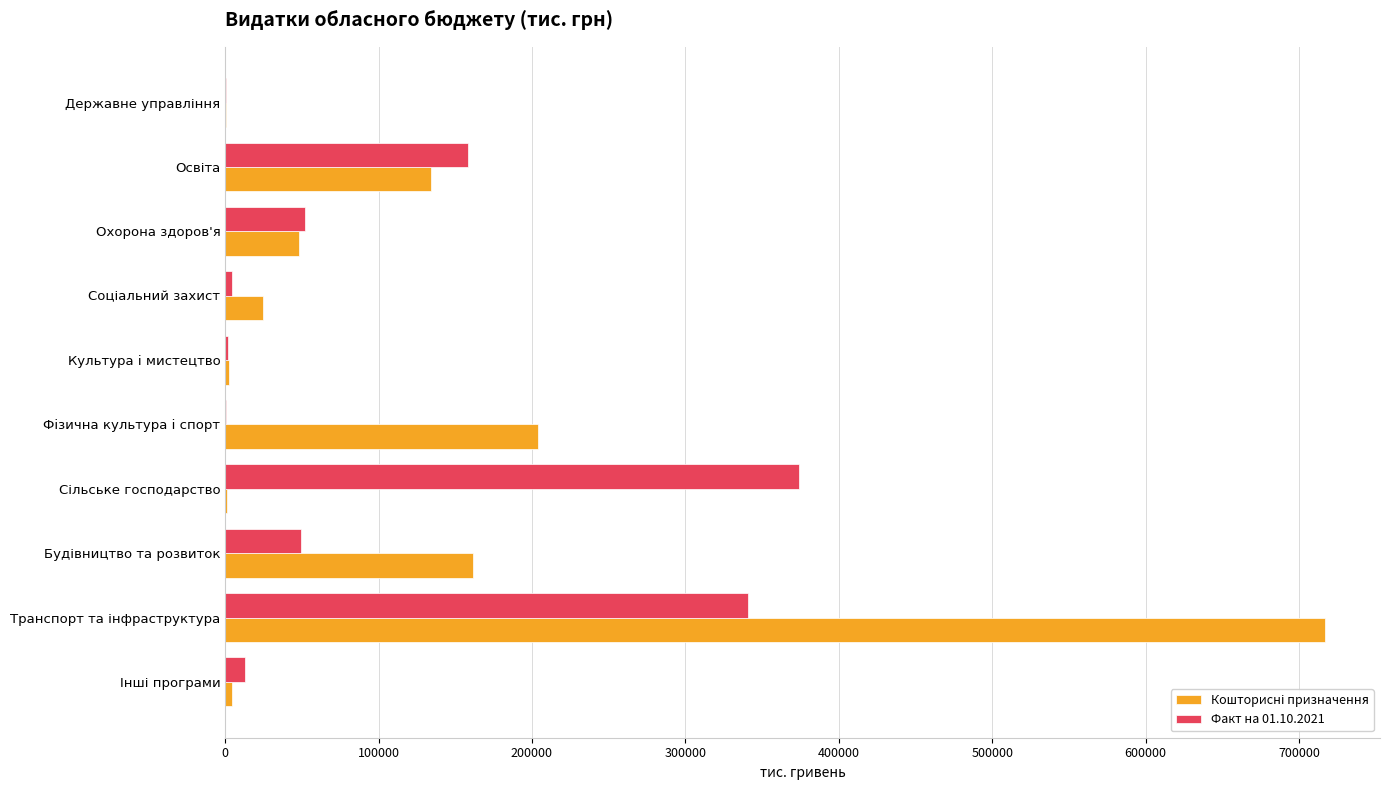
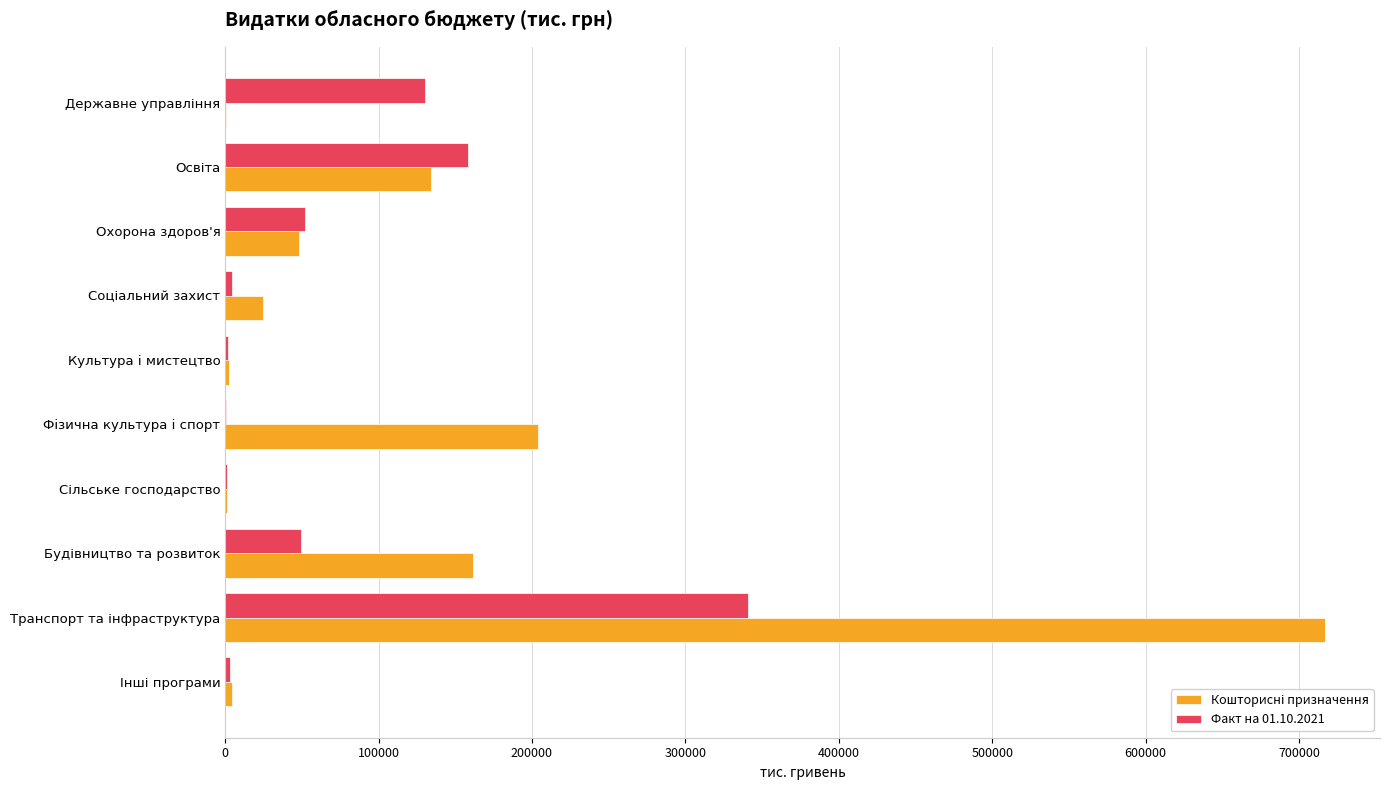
  {
    "Кошторисні призначення": {
      "Освіта": 134000,
      "Охорона здоров'я": 48000,
      "Соціальний захист": 25000,
      "Культура i мистецтво": 3000,
      "Фiзична культура i спорт": 204000,
      "Будівництво та розвиток": 162000,
      "Транспорт та інфраструктура": 717000,
      "Інші програми": 5000
    },
    "Факт на 01.10.2021": {
-     "Державне управління": 0,
+     "Державне управління": 130000,
      "Освіта": 158000,
      "Охорона здоров'я": 52000,
      "Соціальний захист": 4000,
      "Культура i мистецтво": 2000,
-     "Сільське господарство": 374000,
+     "Сільське господарство": 1000,
      "Будівництво та розвиток": 49000,
      "Транспорт та інфраструктура": 341000,
-     "Інші програми": 13000
+     "Інші програми": 3000
    }
  }
